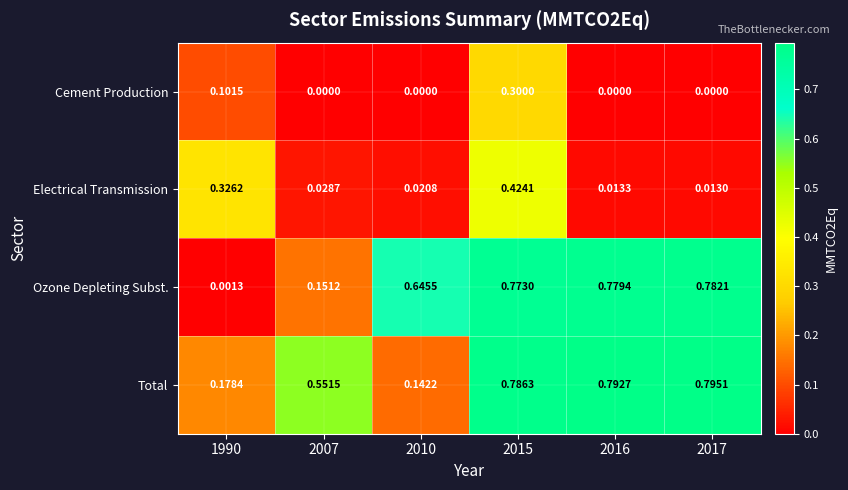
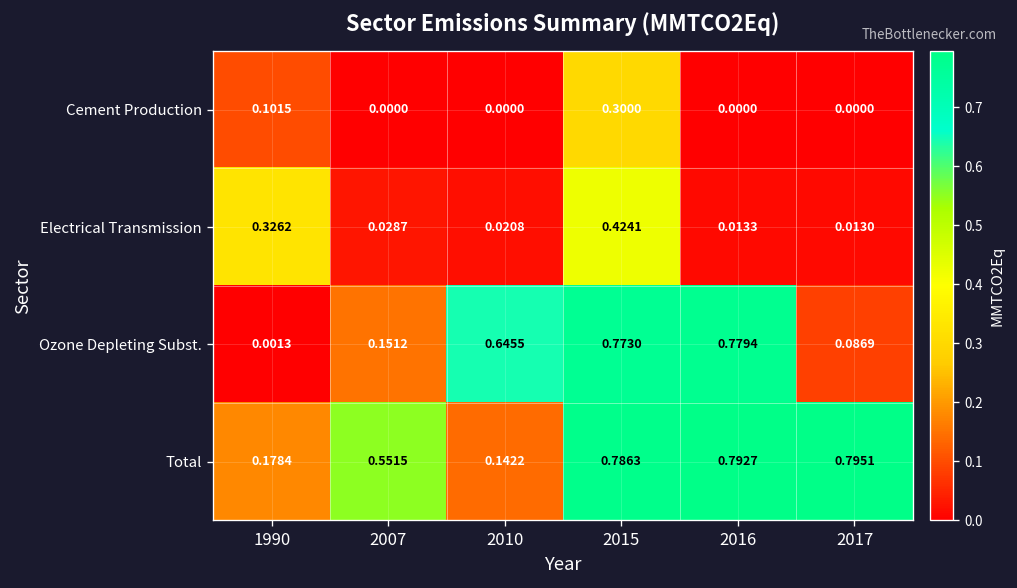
  {
    "Cement Production": {
      "1990": 0.1015,
      "2007": 0.0000,
      "2010": 0.0000,
      "2015": 0.3000,
      "2016": 0.0000,
      "2017": 0.0000
    },
    "Electrical Transmission": {
      "1990": 0.3262,
      "2007": 0.0287,
      "2010": 0.0208,
      "2015": 0.4241,
      "2016": 0.0133,
      "2017": 0.0130
    },
    "Ozone Depleting Subst.": {
      "1990": 0.0013,
      "2007": 0.1512,
      "2010": 0.6455,
      "2015": 0.7730,
      "2016": 0.7794,
-     "2017": 0.7821
+     "2017": 0.0869
    },
    "Total": {
      "1990": 0.1784,
      "2007": 0.5515,
      "2010": 0.1422,
      "2015": 0.7863,
      "2016": 0.7927,
      "2017": 0.7951
    }
  }
